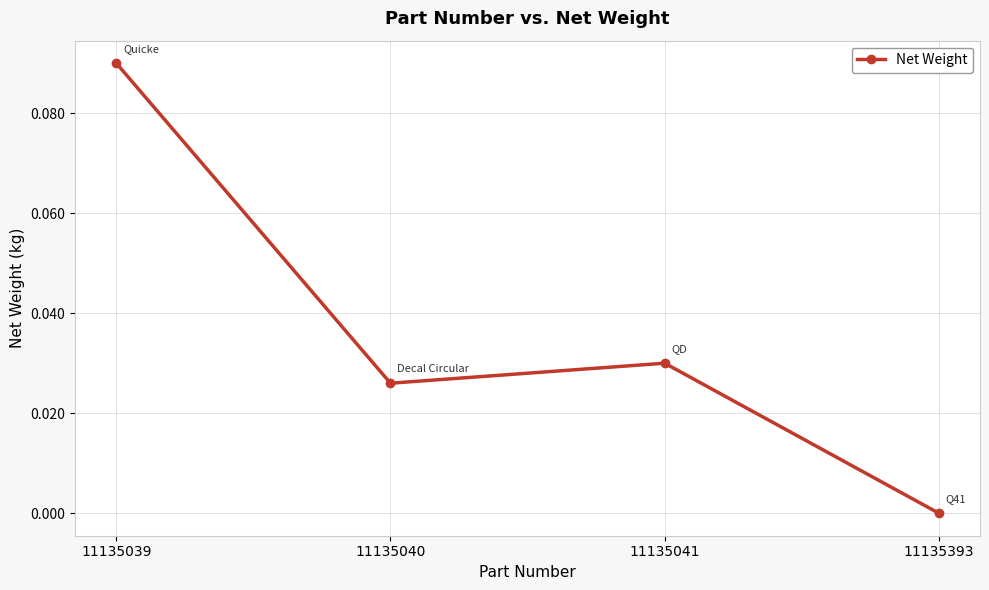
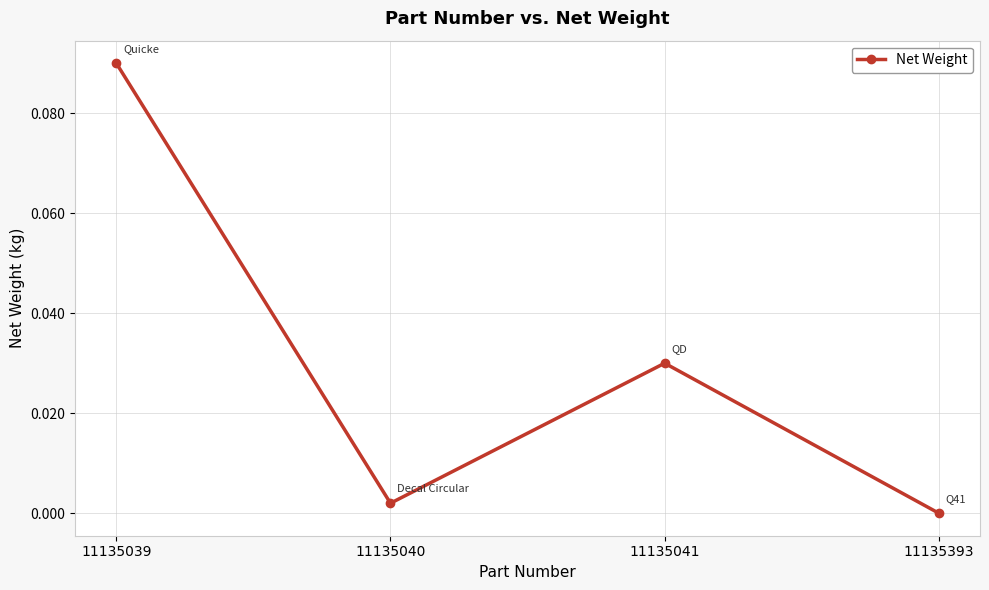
  {
    "11135039": 0.090,
-   "11135040": 0.026,
+   "11135040": 0.002,
    "11135041": 0.030,
    "11135393": 0.000
  }
